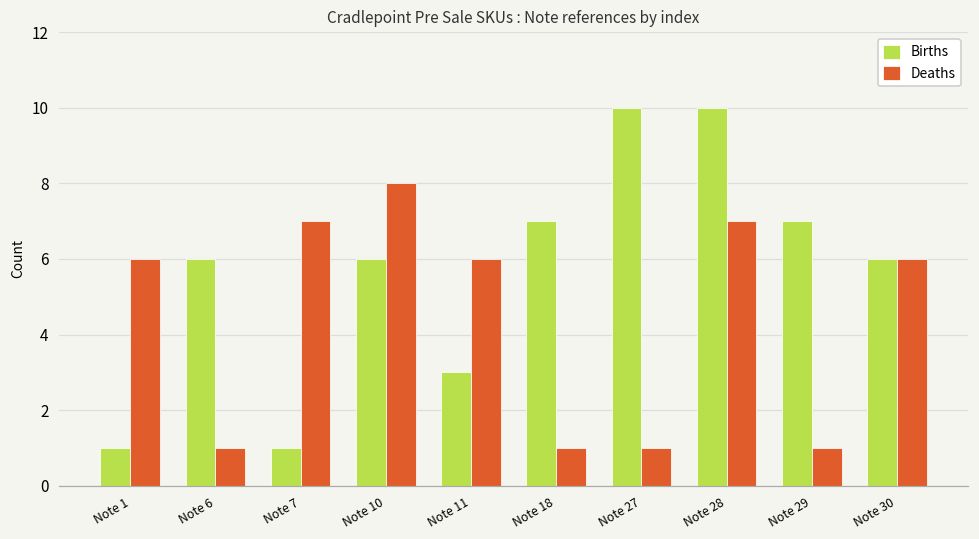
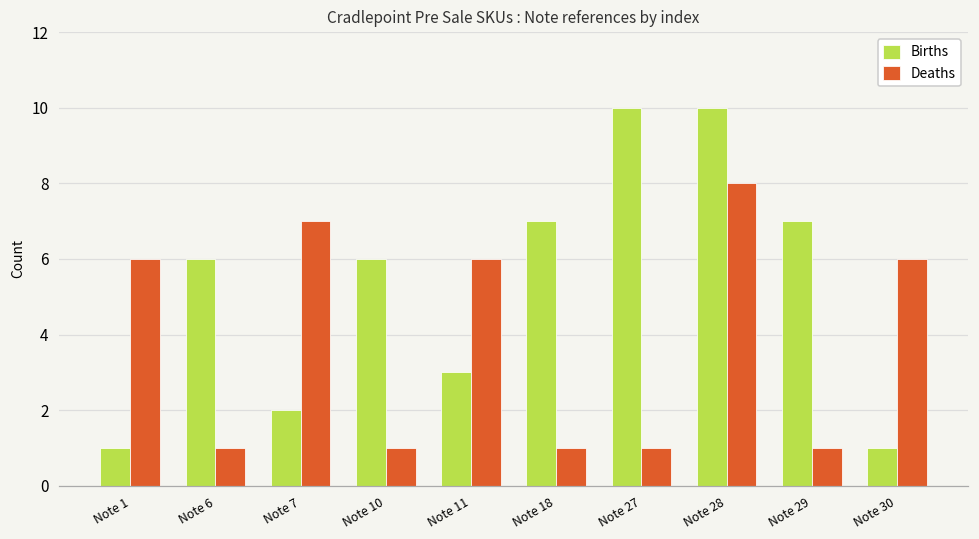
  {
    "Births": {
      "Note 1": 1,
      "Note 6": 6,
-     "Note 7": 1,
+     "Note 7": 2,
      "Note 10": 6,
      "Note 11": 3,
      "Note 18": 7,
      "Note 27": 10,
      "Note 28": 10,
      "Note 29": 7,
-     "Note 30": 6
+     "Note 30": 1
    },
    "Deaths": {
      "Note 1": 6,
      "Note 6": 1,
      "Note 7": 7,
-     "Note 10": 8,
+     "Note 10": 1,
      "Note 11": 6,
      "Note 18": 1,
      "Note 27": 1,
-     "Note 28": 7,
+     "Note 28": 8,
      "Note 29": 1,
      "Note 30": 6
    }
  }
